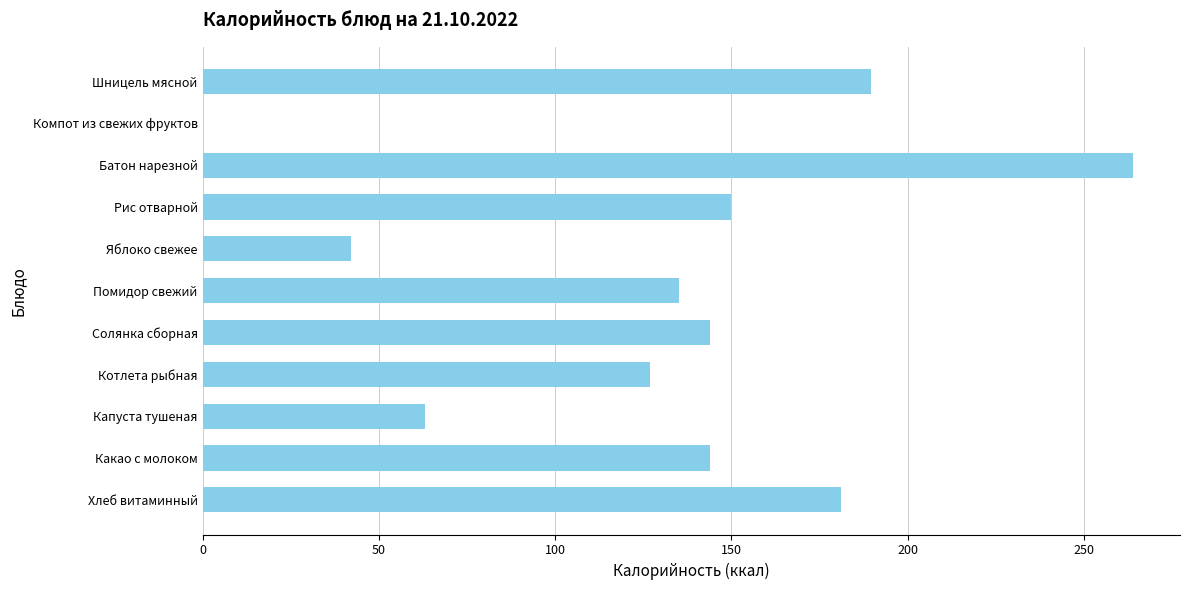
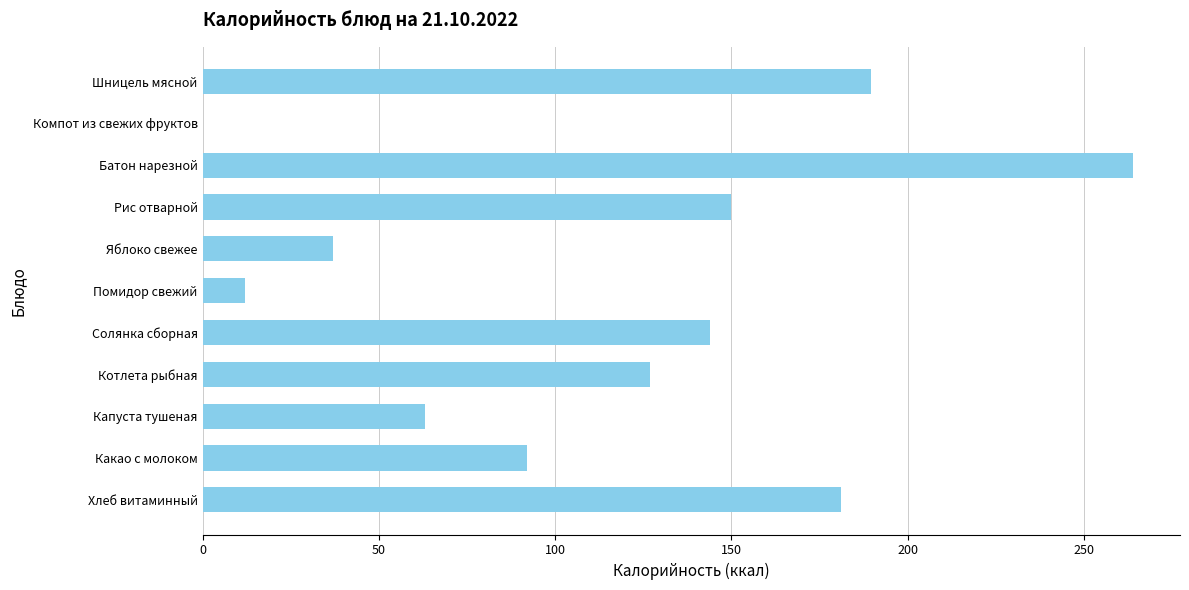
  {
    "Шницель мясной": 190,
    "Компот из свежих фруктов": 0,
    "Батон нарезной": 264,
    "Рис отварной": 150,
-   "Яблоко свежее": 42,
-   "Помидор свежий": 135,
+   "Яблоко свежее": 37,
+   "Помидор свежий": 12,
    "Солянка сборная": 144,
    "Котлета рыбная": 127,
    "Капуста тушеная": 63,
-   "Какао с молоком": 144,
+   "Какао с молоком": 92,
    "Хлеб витаминный": 181
  }
